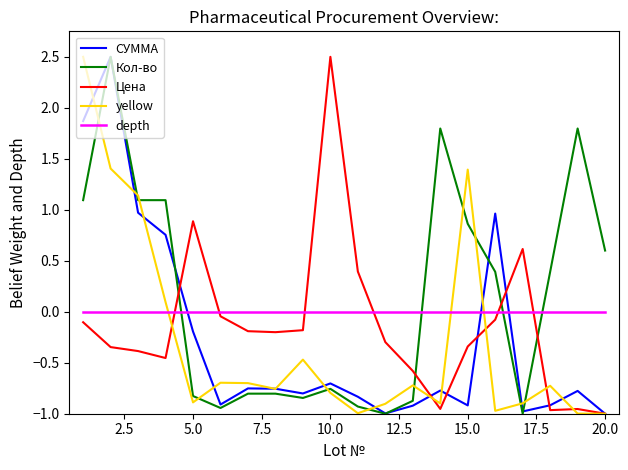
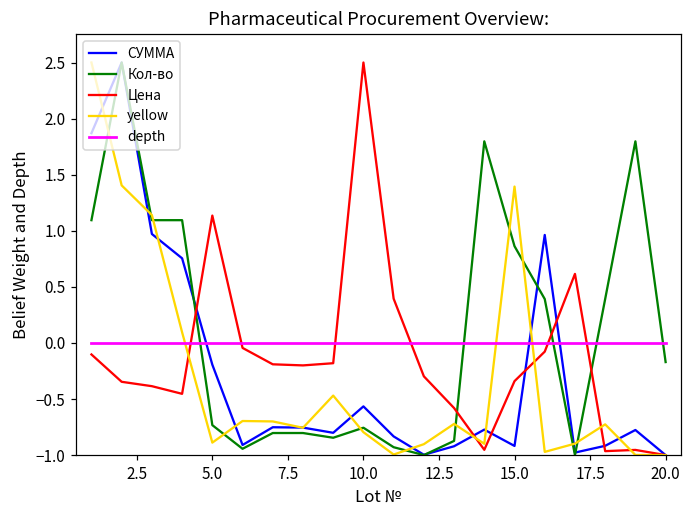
  {
    "СУММА": {
      "5.0": -0.19,
-     "10.0": -0.70,
+     "10.0": -0.57,
      "15.0": -0.92
    },
    "Кол-во": {
-     "5.0": -0.83,
+     "5.0": -0.73,
      "10.0": -0.76,
      "15.0": 0.86,
-     "20.0": 0.60
+     "20.0": -0.17
    },
    "Цена": {
-     "5.0": 0.89,
+     "5.0": 1.14,
      "10.0": 2.50,
      "15.0": -0.34
    },
    "yellow": {
      "5.0": -0.89,
      "10.0": -0.80,
      "15.0": 1.39
    },
    "depth": {
      "5.0": 0.00,
      "10.0": 0.00,
      "15.0": 0.00,
      "20.0": 0.00
    }
  }
